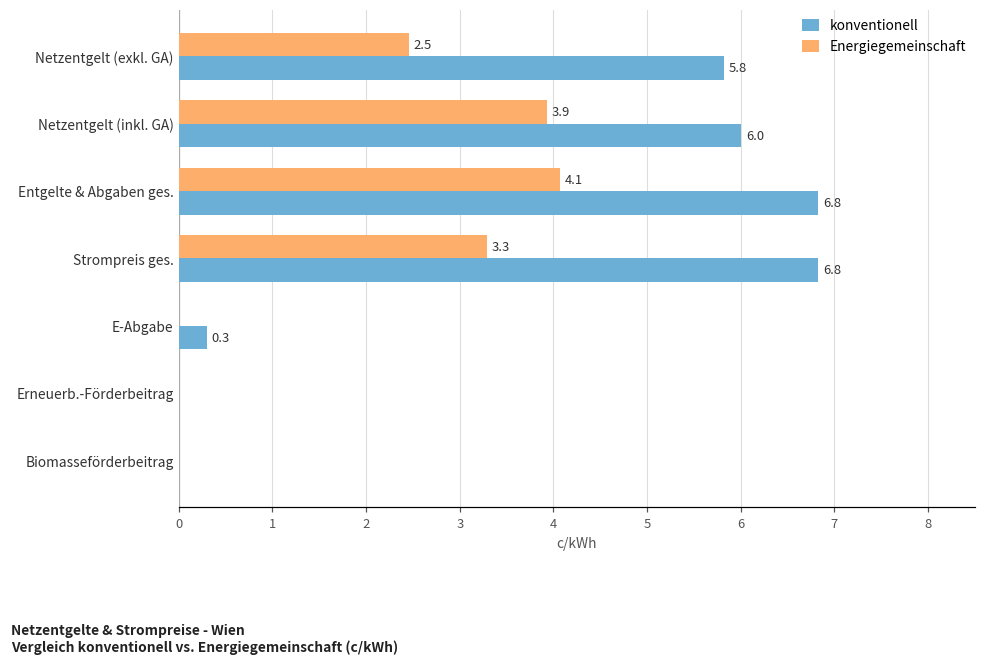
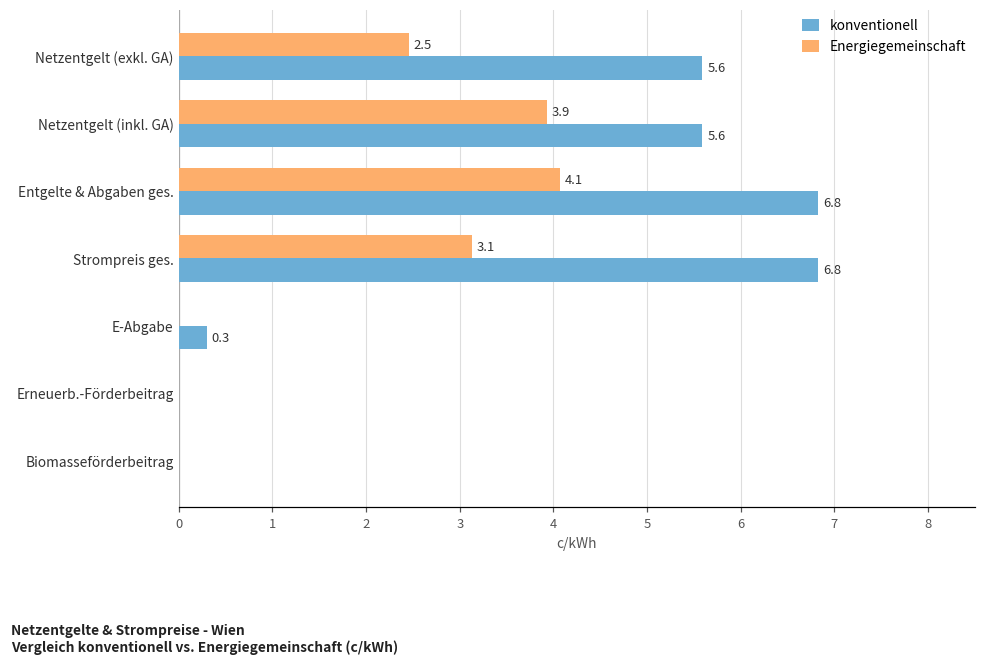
  {
    "konventionell": {
-     "Netzentgelt (exkl. GA)": 5.8,
-     "Netzentgelt (inkl. GA)": 6.0,
+     "Netzentgelt (exkl. GA)": 5.6,
+     "Netzentgelt (inkl. GA)": 5.6,
      "Entgelte & Abgaben ges.": 6.8,
      "Strompreis ges.": 6.8,
      "E-Abgabe": 0.3
    },
    "Energiegemeinschaft": {
      "Netzentgelt (exkl. GA)": 2.5,
      "Netzentgelt (inkl. GA)": 3.9,
      "Entgelte & Abgaben ges.": 4.1,
-     "Strompreis ges.": 3.3
+     "Strompreis ges.": 3.1
    }
  }
